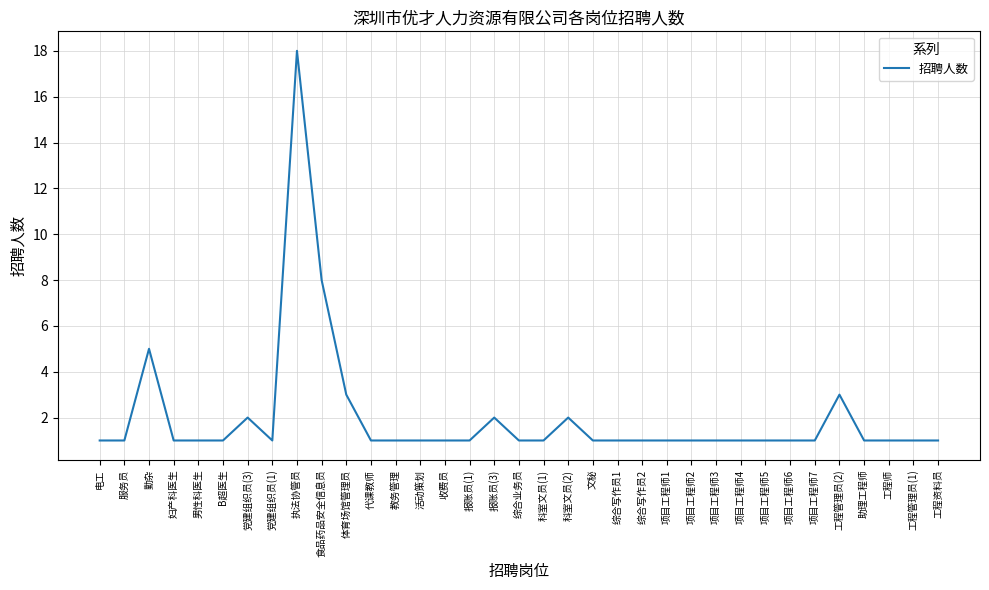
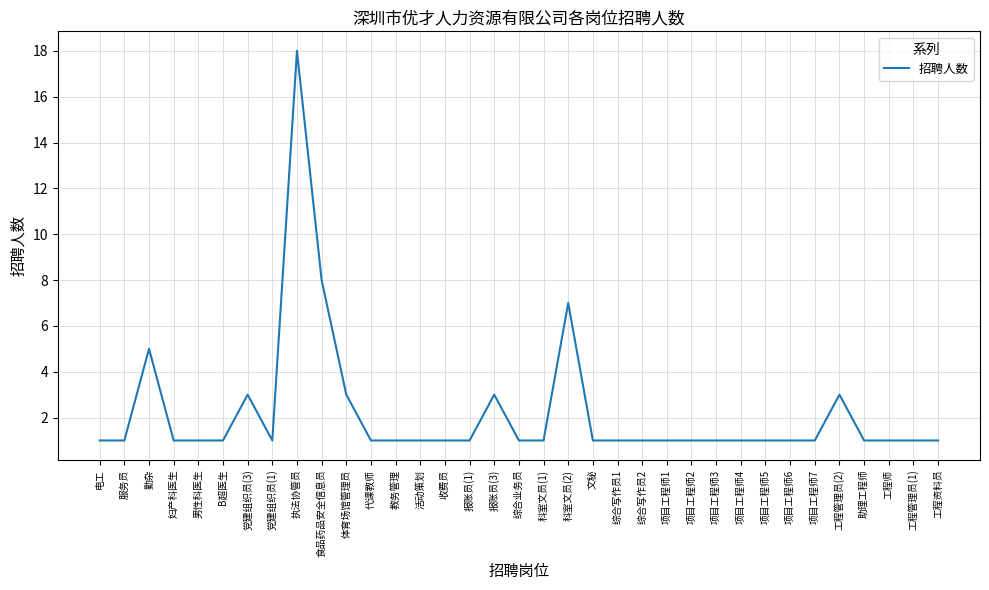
  {
    "电工": 1,
    "服务员": 1,
    "勤杂": 5,
    "妇产科医生": 1,
    "男性科医生": 1,
    "B超医生": 1,
-   "党建组织员(3)": 2,
+   "党建组织员(3)": 3,
    "党建组织员(1)": 1,
    "执法协管员": 18,
    "食品药品安全信息员": 8,
    "体育场馆管理员": 3,
    "代课教师": 1,
    "教务管理": 1,
    "活动策划": 1,
    "收费员": 1,
    "报账员(1)": 1,
-   "报账员(3)": 2,
+   "报账员(3)": 3,
    "综合业务员": 1,
    "科室文员(1)": 1,
-   "科室文员(2)": 2,
+   "科室文员(2)": 7,
    "文秘": 1,
    "综合写作员1": 1,
    "综合写作员2": 1,
    "项目工程师1": 1,
    "项目工程师2": 1,
    "项目工程师3": 1,
    "项目工程师4": 1,
    "项目工程师5": 1,
    "项目工程师6": 1,
    "项目工程师7": 1,
    "工程管理员(2)": 3,
    "助理工程师": 1,
    "工程师": 1,
    "工程管理员(1)": 1,
    "工程资料员": 1
  }
